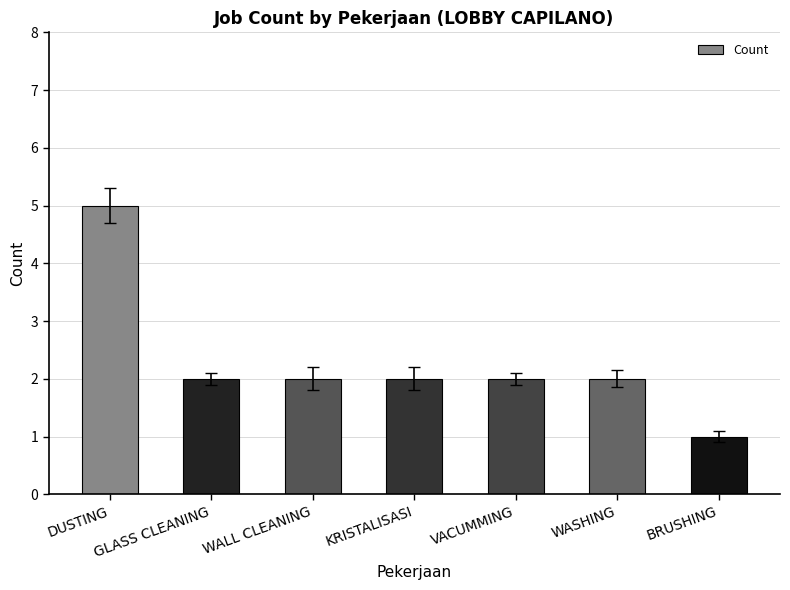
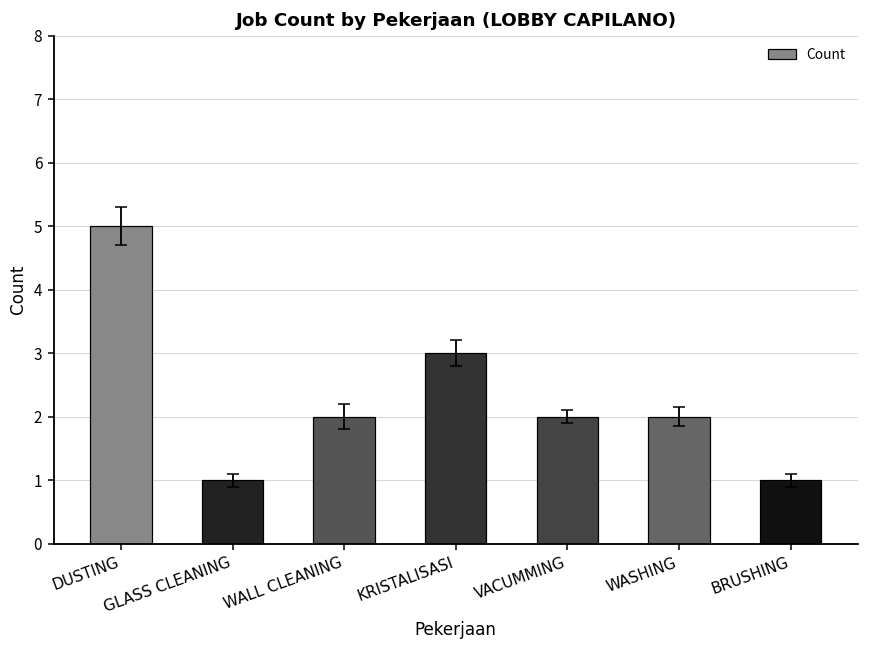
  {
    "Count": {
      "DUSTING": 5,
-     "GLASS CLEANING": 2,
+     "GLASS CLEANING": 1,
      "WALL CLEANING": 2,
-     "KRISTALISASI": 2,
+     "KRISTALISASI": 3,
      "VACUMMING": 2,
      "WASHING": 2,
      "BRUSHING": 1
    }
  }
